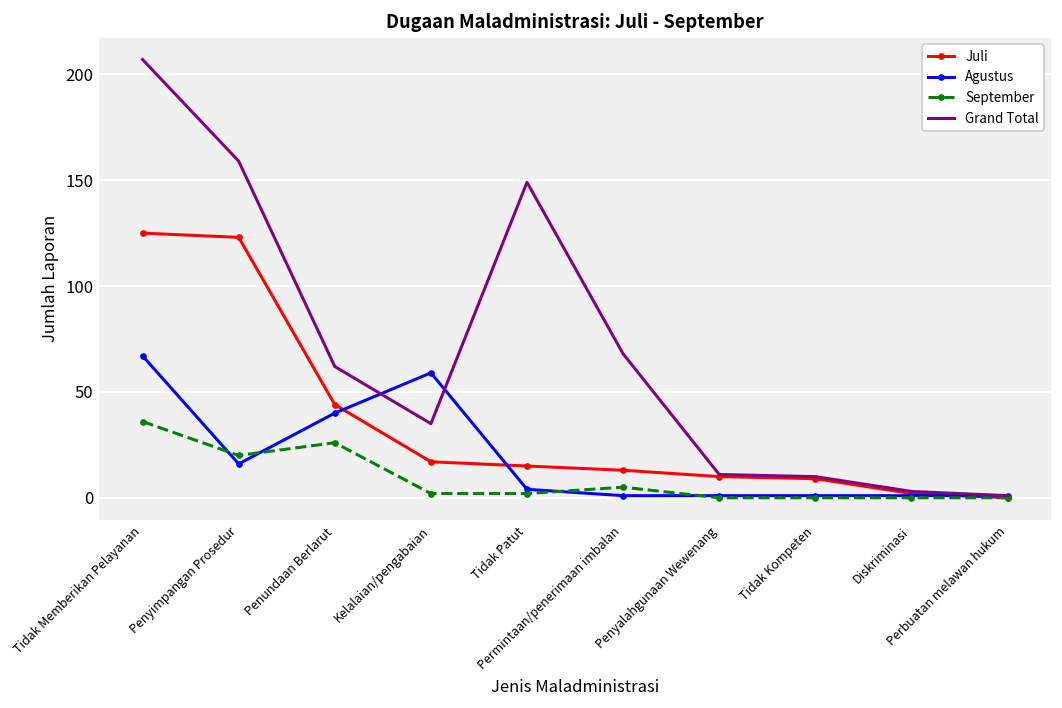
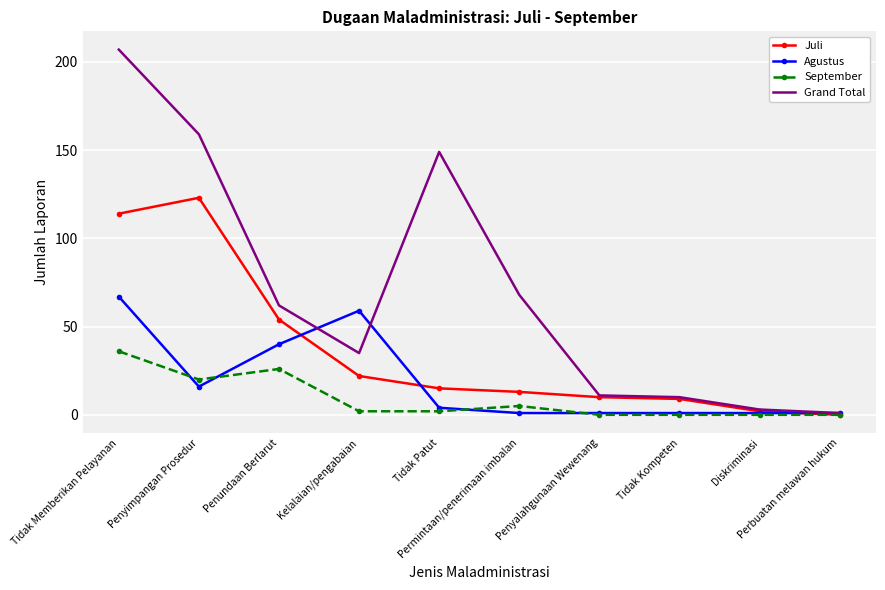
  {
    "Juli": {
-     "Tidak Memberikan Pelayanan": 125,
+     "Tidak Memberikan Pelayanan": 114,
      "Penyimpangan Prosedur": 123,
-     "Penundaan Berlarut": 44,
-     "Kelalaian/pengabaian": 17,
+     "Penundaan Berlarut": 54,
+     "Kelalaian/pengabaian": 22,
      "Tidak Patut": 15,
      "Permintaan/penerimaan imbalan": 13
    },
    "Agustus": {
      "Tidak Memberikan Pelayanan": 67,
      "Penyimpangan Prosedur": 16,
      "Penundaan Berlarut": 40,
      "Kelalaian/pengabaian": 59,
      "Tidak Patut": 4,
      "Permintaan/penerimaan imbalan": 1
    },
    "September": {
      "Tidak Memberikan Pelayanan": 36,
      "Penyimpangan Prosedur": 20,
      "Penundaan Berlarut": 26,
      "Kelalaian/pengabaian": 2,
      "Tidak Patut": 2,
      "Permintaan/penerimaan imbalan": 5
    },
    "Grand Total": {
      "Tidak Memberikan Pelayanan": 207,
      "Penyimpangan Prosedur": 159,
      "Penundaan Berlarut": 62,
      "Kelalaian/pengabaian": 35,
      "Tidak Patut": 149,
      "Permintaan/penerimaan imbalan": 68
    }
  }
